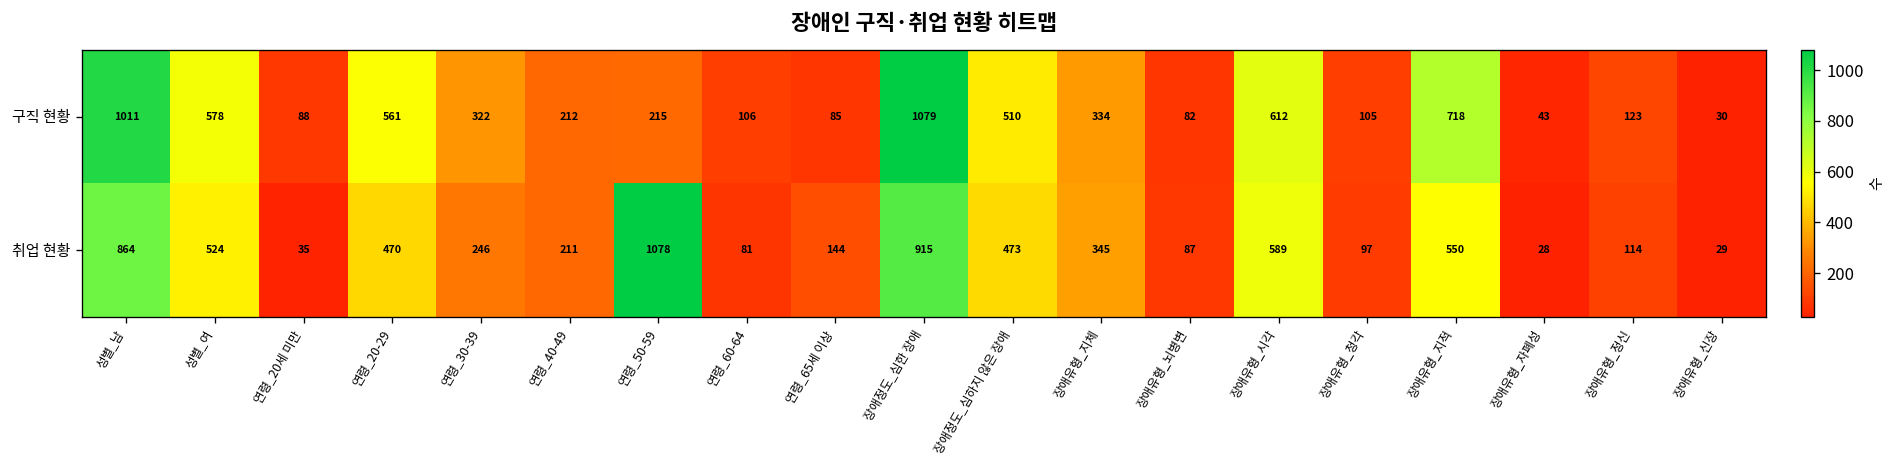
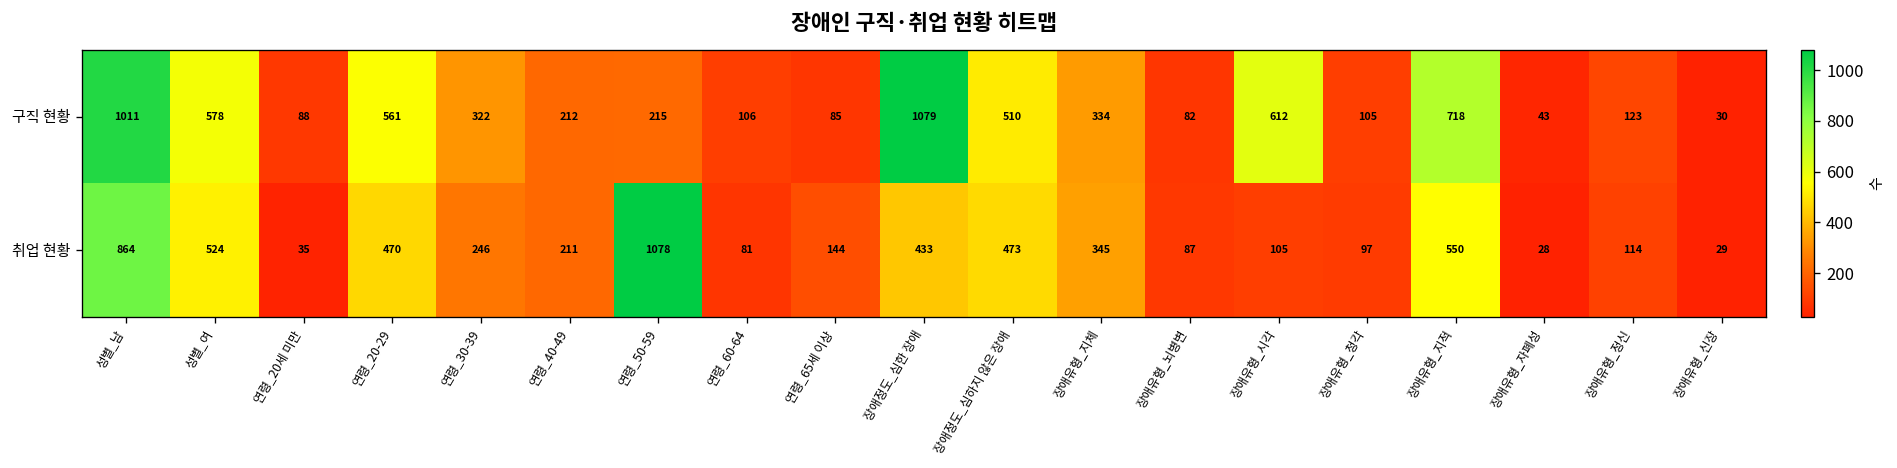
  {
    "구직 현황": {
      "성별_남": 1011,
      "성별_여": 578,
      "연령_20세 미만": 88,
      "연령_20-29": 561,
      "연령_30-39": 322,
      "연령_40-49": 212,
      "연령_50-59": 215,
      "연령_60-64": 106,
      "연령_65세 이상": 85,
      "장애정도_심한 장애": 1079,
      "장애정도_심하지 않은 장애": 510,
      "장애유형_지체": 334,
      "장애유형_뇌병변": 82,
      "장애유형_시각": 612,
      "장애유형_청각": 105,
      "장애유형_지적": 718,
      "장애유형_자폐성": 43,
      "장애유형_정신": 123,
      "장애유형_신장": 30
    },
    "취업 현황": {
      "성별_남": 864,
      "성별_여": 524,
      "연령_20세 미만": 35,
      "연령_20-29": 470,
      "연령_30-39": 246,
      "연령_40-49": 211,
      "연령_50-59": 1078,
      "연령_60-64": 81,
      "연령_65세 이상": 144,
-     "장애정도_심한 장애": 915,
+     "장애정도_심한 장애": 433,
      "장애정도_심하지 않은 장애": 473,
      "장애유형_지체": 345,
      "장애유형_뇌병변": 87,
-     "장애유형_시각": 589,
+     "장애유형_시각": 105,
      "장애유형_청각": 97,
      "장애유형_지적": 550,
      "장애유형_자폐성": 28,
      "장애유형_정신": 114,
      "장애유형_신장": 29
    }
  }
